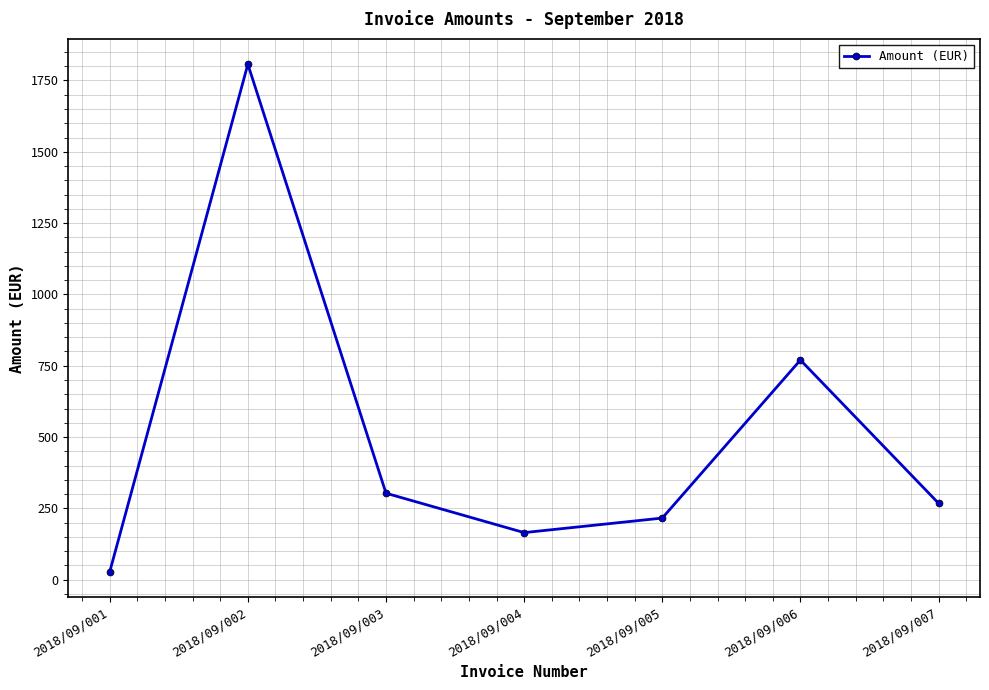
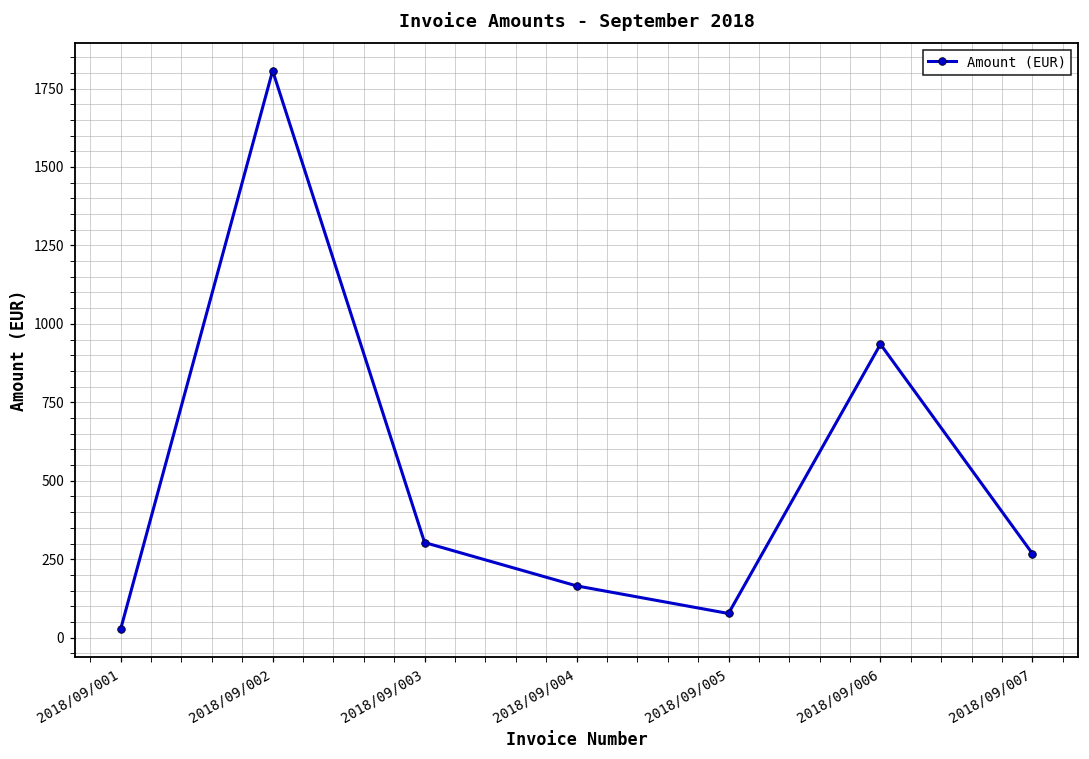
  {
    "2018/09/001": 30,
    "2018/09/002": 1810,
    "2018/09/003": 300,
    "2018/09/004": 170,
-   "2018/09/005": 220,
-   "2018/09/006": 770,
+   "2018/09/005": 80,
+   "2018/09/006": 940,
    "2018/09/007": 270
  }
